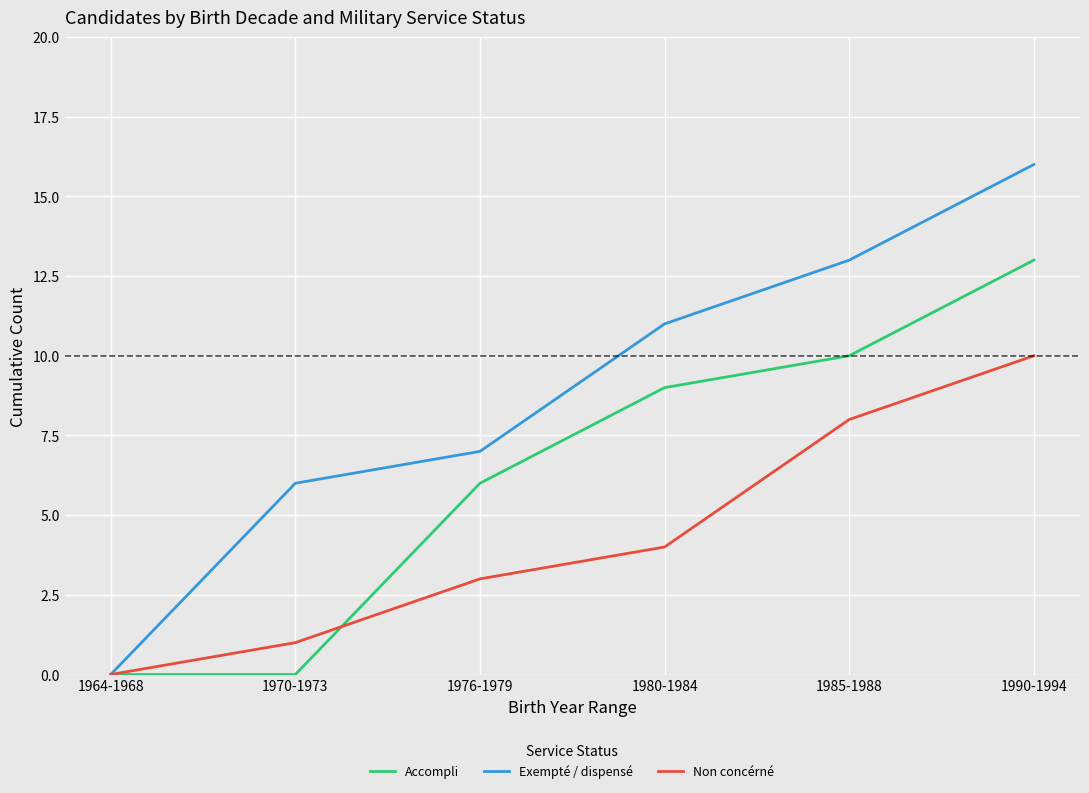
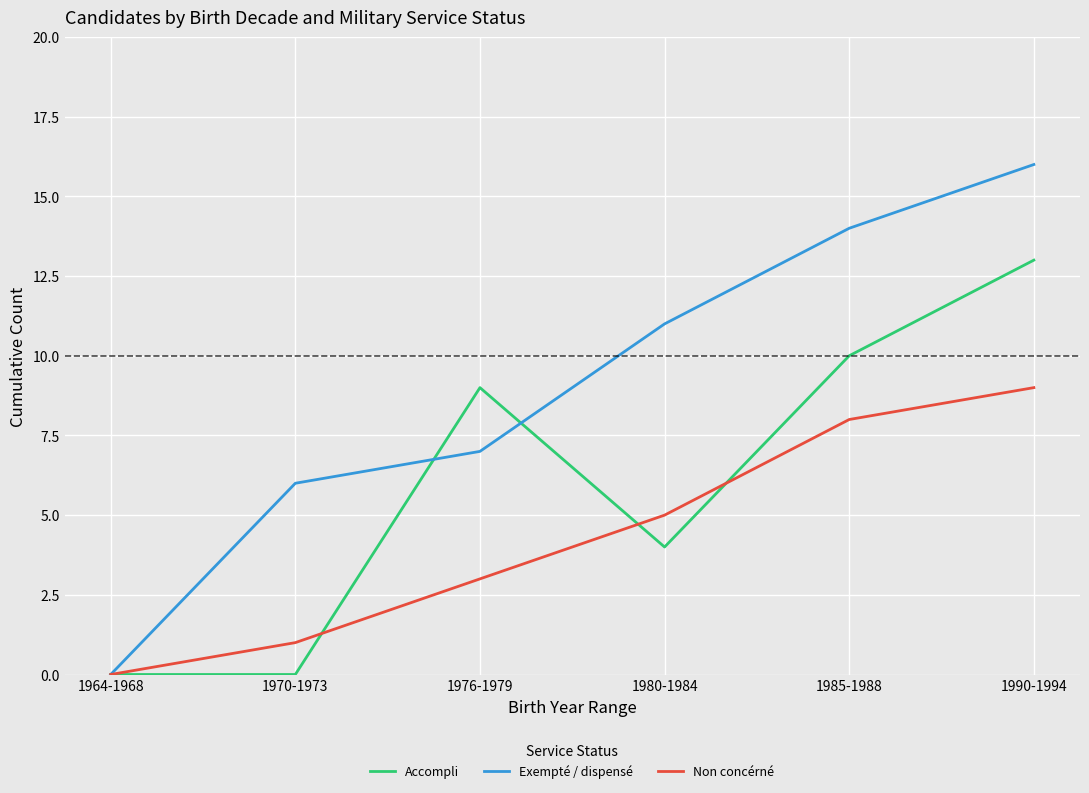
  {
    "Accompli": {
      "1970-1973": 0,
-     "1976-1979": 6,
-     "1980-1984": 9,
+     "1976-1979": 9,
+     "1980-1984": 4,
      "1985-1988": 10,
      "1990-1994": 13
    },
    "Exempté / dispensé": {
      "1970-1973": 6,
      "1976-1979": 7,
      "1980-1984": 11,
-     "1985-1988": 13,
+     "1985-1988": 14,
      "1990-1994": 16
    },
    "Non concérné": {
      "1970-1973": 1,
      "1976-1979": 3,
-     "1980-1984": 4,
+     "1980-1984": 5,
      "1985-1988": 8,
-     "1990-1994": 10
+     "1990-1994": 9
    }
  }
